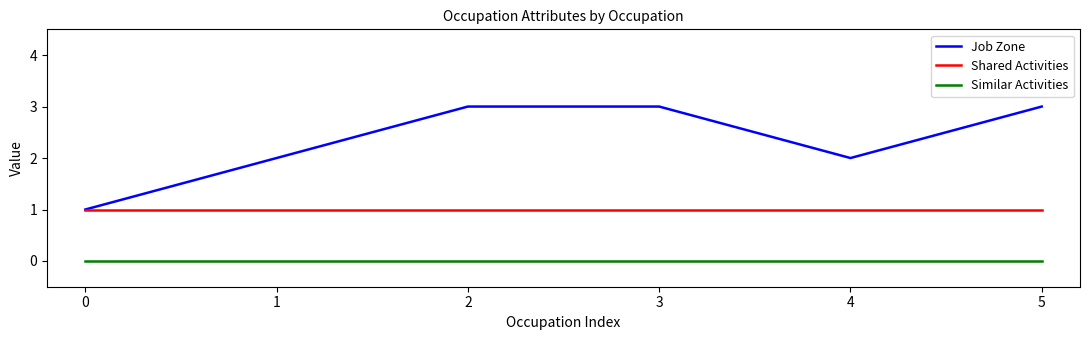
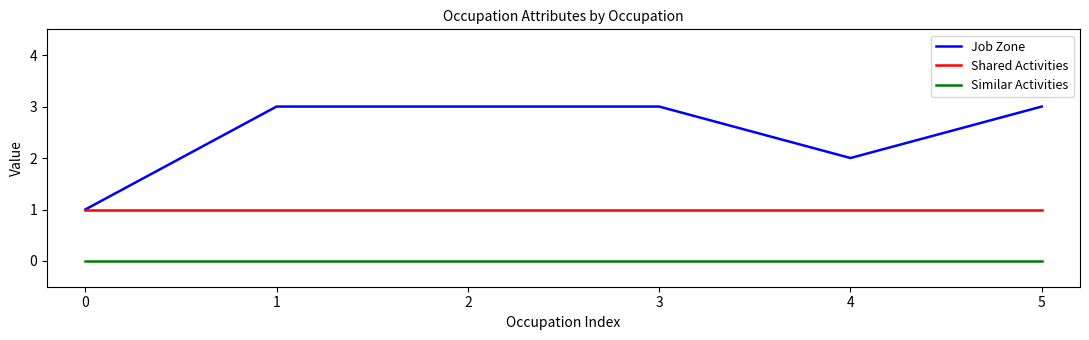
  {
    "Job Zone": {
-     "1": 2,
+     "1": 3,
      "2": 3,
      "3": 3,
      "4": 2,
      "5": 3
    },
    "Shared Activities": {
      "1": 1,
      "2": 1,
      "3": 1,
      "4": 1,
      "5": 1
    },
    "Similar Activities": {
      "0": 0,
      "1": 0,
      "2": 0,
      "3": 0,
      "4": 0,
      "5": 0
    }
  }
